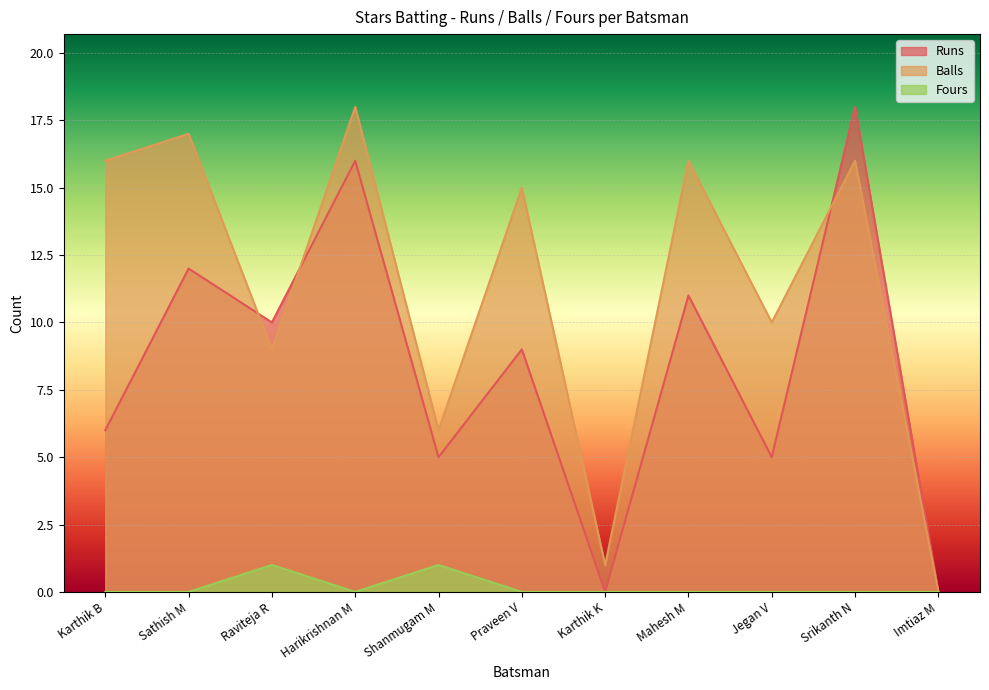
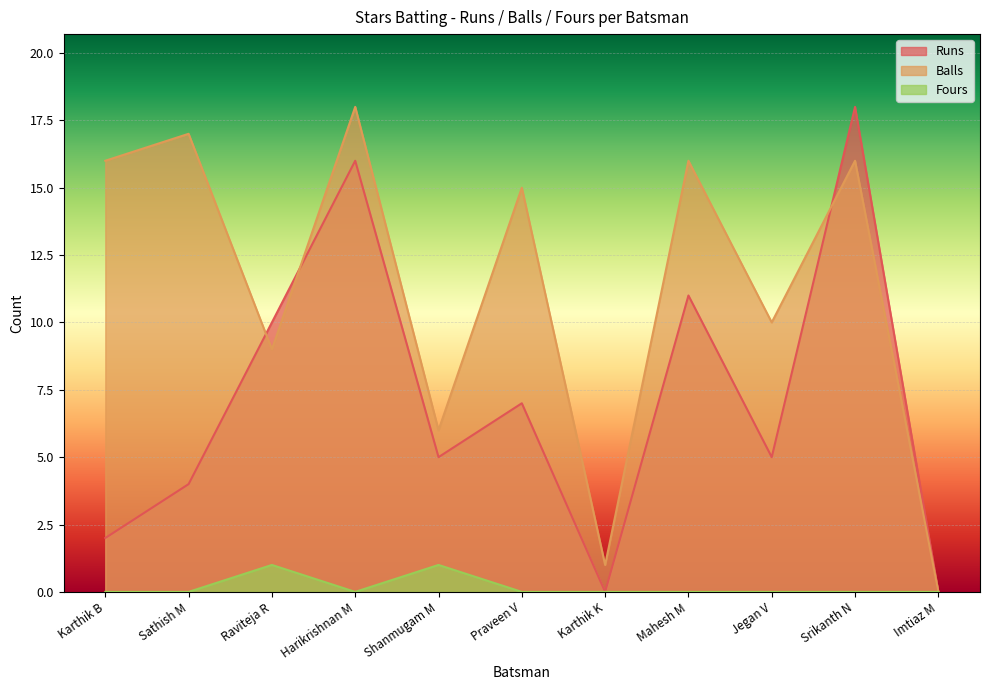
  {
    "Runs": {
-     "Karthik B": 6,
-     "Sathish M": 12,
+     "Karthik B": 2,
+     "Sathish M": 4,
      "Raviteja R": 10,
      "Harikrishnan M": 16,
      "Shanmugam M": 5,
-     "Praveen V": 9,
+     "Praveen V": 7,
      "Mahesh M": 11,
      "Jegan V": 5,
      "Srikanth N": 18
    },
    "Balls": {
      "Karthik B": 16,
      "Sathish M": 17,
      "Raviteja R": 9,
      "Harikrishnan M": 18,
      "Shanmugam M": 6,
      "Praveen V": 15,
      "Karthik K": 1,
      "Mahesh M": 16,
      "Jegan V": 10,
      "Srikanth N": 16
    },
    "Fours": {
      "Karthik B": 0,
      "Sathish M": 0,
      "Raviteja R": 1,
      "Harikrishnan M": 0,
      "Shanmugam M": 1,
      "Praveen V": 0,
      "Mahesh M": 0,
      "Jegan V": 0,
      "Srikanth N": 0
    }
  }
